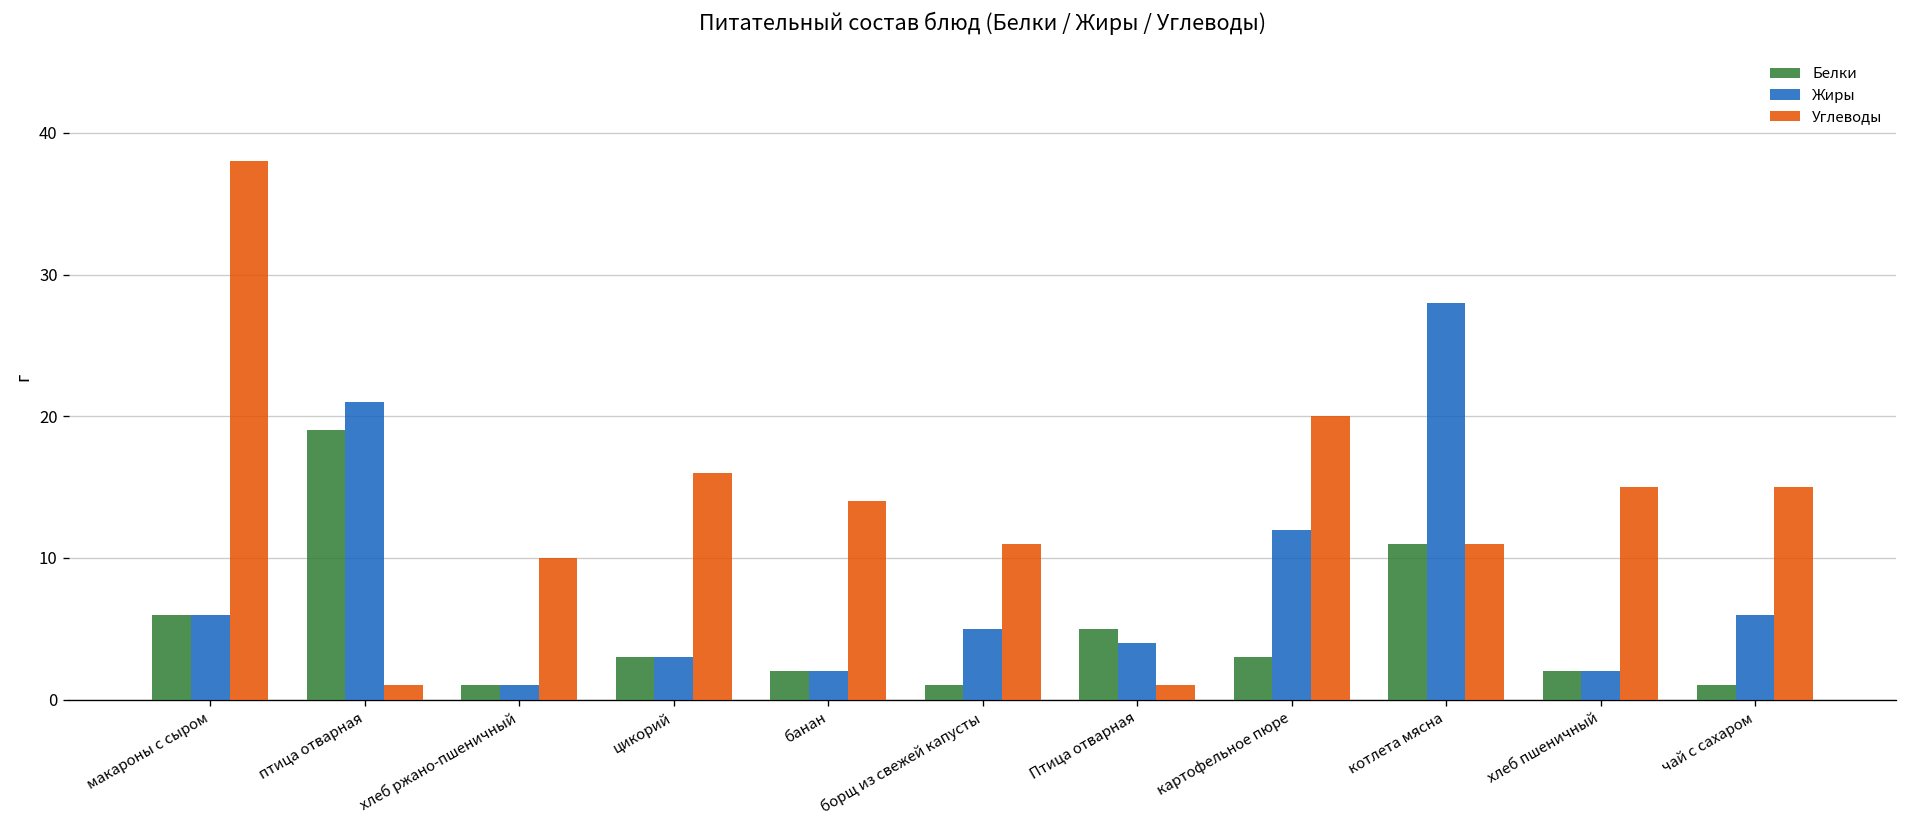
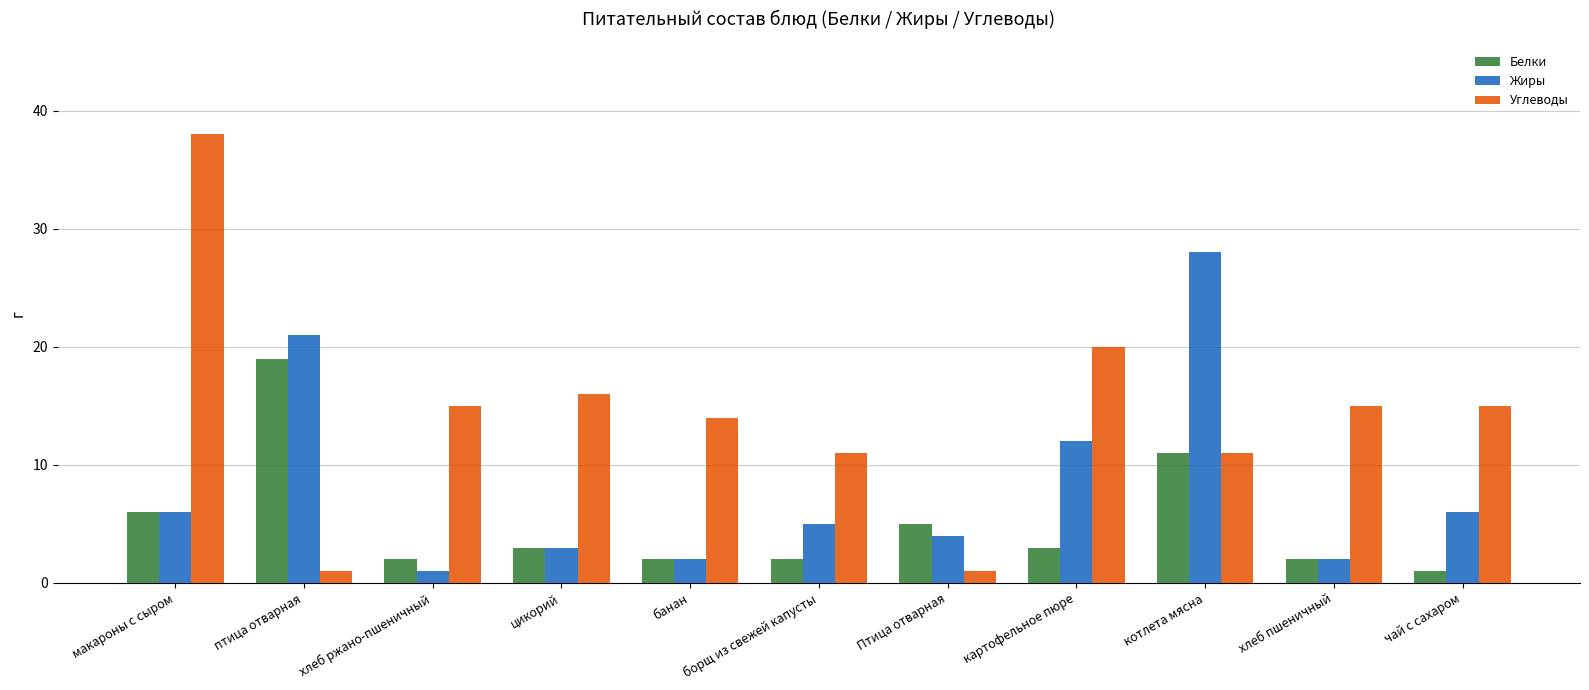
  {
    "Белки": {
      "макароны с сыром": 6,
      "птица отварная": 19,
-     "хлеб ржано-пшеничный": 1,
+     "хлеб ржано-пшеничный": 2,
      "цикорий": 3,
      "банан": 2,
-     "борщ из свежей капусты": 1,
+     "борщ из свежей капусты": 2,
      "Птица отварная": 5,
      "картофельное пюре": 3,
      "котлета мясна": 11,
      "хлеб пшеничный": 2,
      "чай с сахаром": 1
    },
    "Жиры": {
      "макароны с сыром": 6,
      "птица отварная": 21,
      "хлеб ржано-пшеничный": 1,
      "цикорий": 3,
      "банан": 2,
      "борщ из свежей капусты": 5,
      "Птица отварная": 4,
      "картофельное пюре": 12,
      "котлета мясна": 28,
      "хлеб пшеничный": 2,
      "чай с сахаром": 6
    },
    "Углеводы": {
      "макароны с сыром": 38,
      "птица отварная": 1,
-     "хлеб ржано-пшеничный": 10,
+     "хлеб ржано-пшеничный": 15,
      "цикорий": 16,
      "банан": 14,
      "борщ из свежей капусты": 11,
      "Птица отварная": 1,
      "картофельное пюре": 20,
      "котлета мясна": 11,
      "хлеб пшеничный": 15,
      "чай с сахаром": 15
    }
  }
